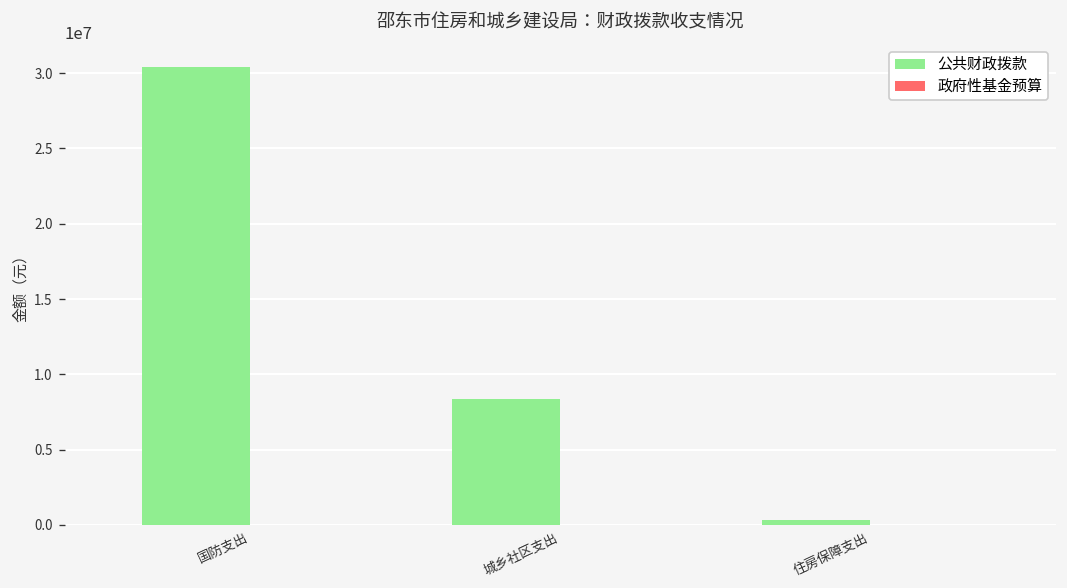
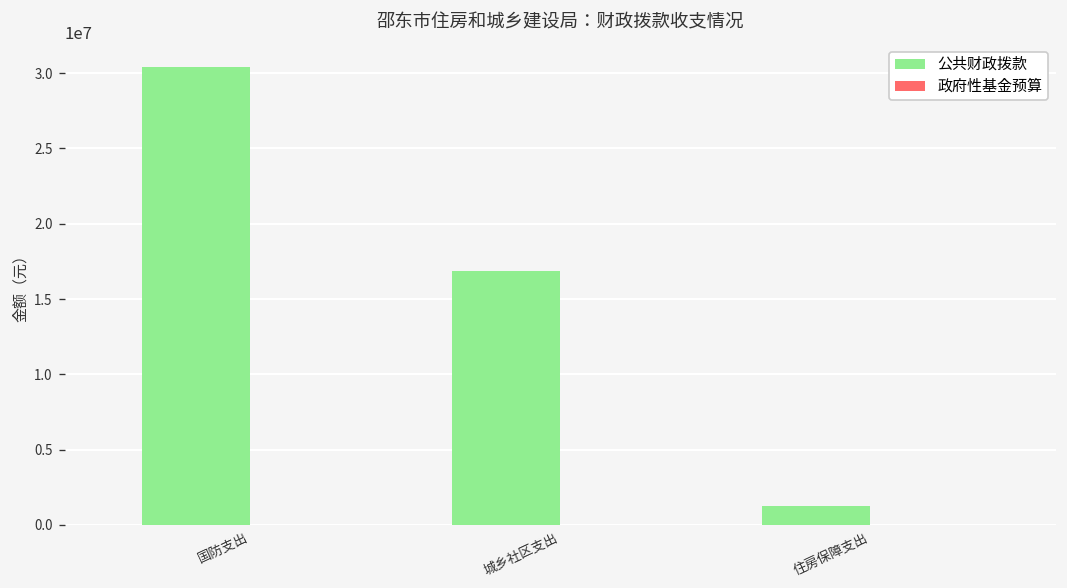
  {
    "公共财政拨款": {
      "国防支出": 30400000,
-     "城乡社区支出": 8400000,
-     "住房保障支出": 300000
+     "城乡社区支出": 16900000,
+     "住房保障支出": 1300000
    },
    "政府性基金预算": {
      "国防支出": 0,
      "城乡社区支出": 0,
      "住房保障支出": 0
    }
  }
